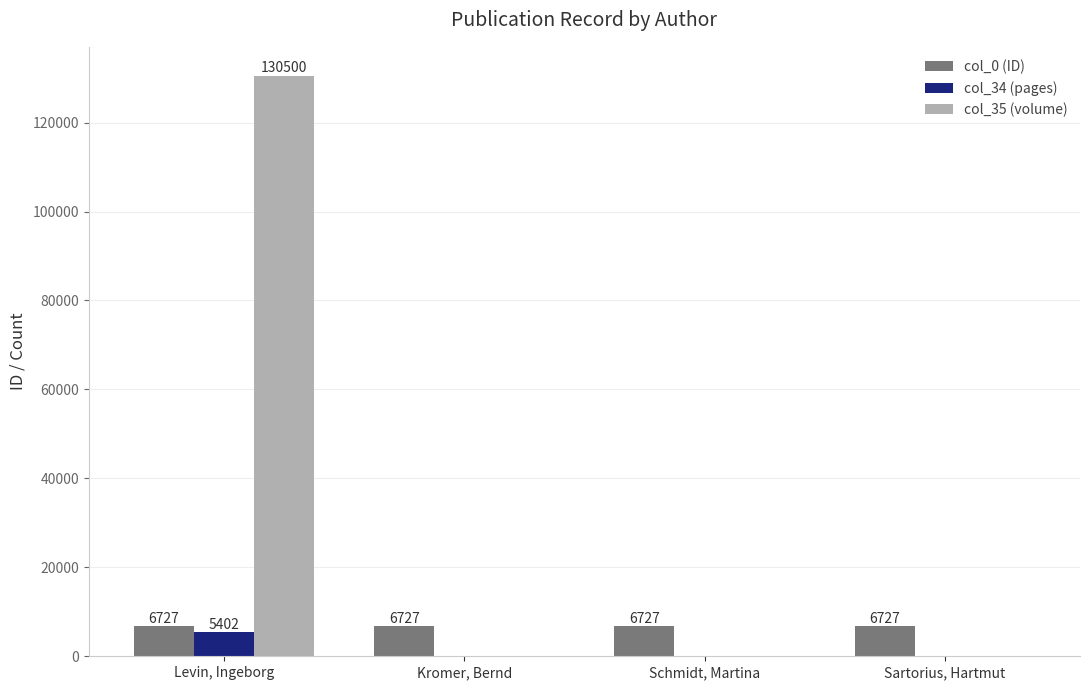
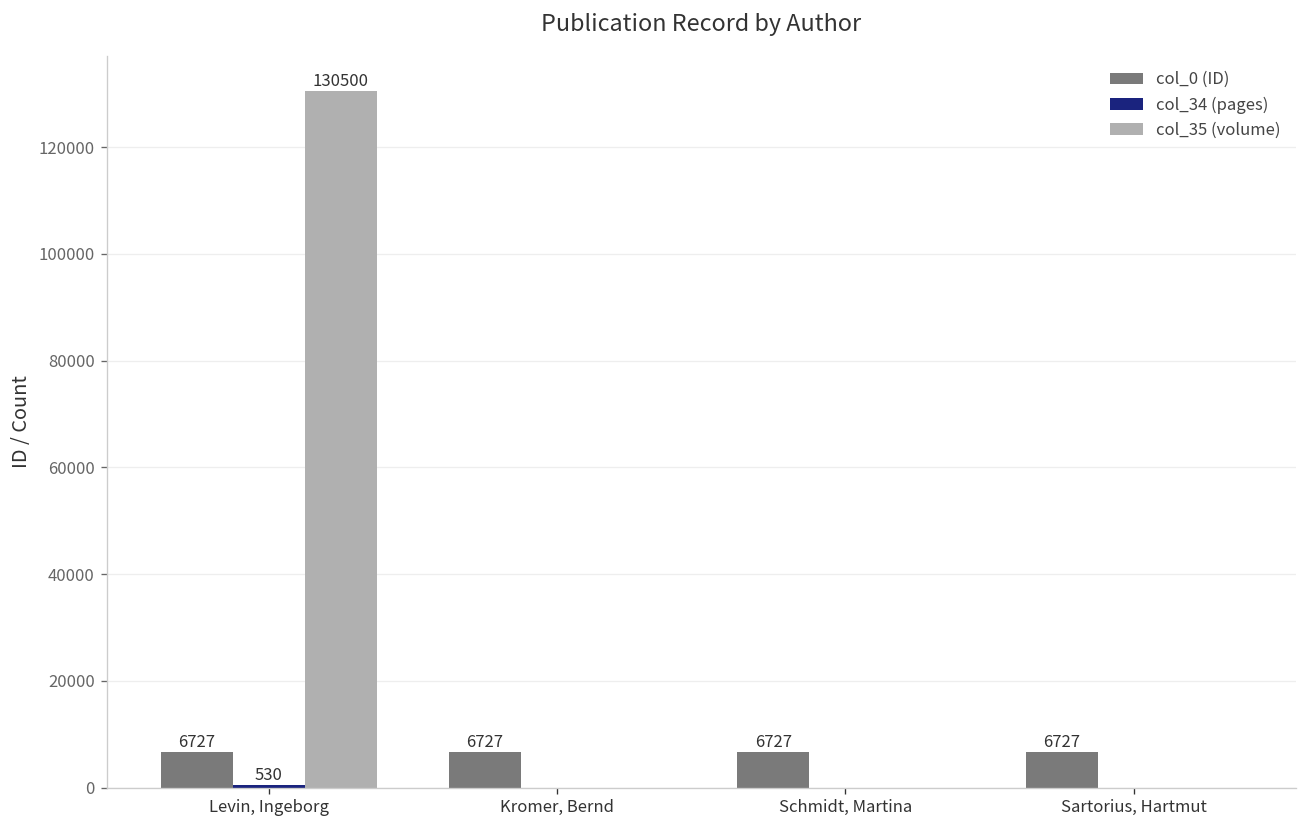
  {
    "col_0 (ID)": {
      "Levin, Ingeborg": 6727,
      "Kromer, Bernd": 6727,
      "Schmidt, Martina": 6727,
      "Sartorius, Hartmut": 6727
    },
    "col_34 (pages)": {
-     "Levin, Ingeborg": 5402
+     "Levin, Ingeborg": 530
    },
    "col_35 (volume)": {
      "Levin, Ingeborg": 130500
    }
  }
